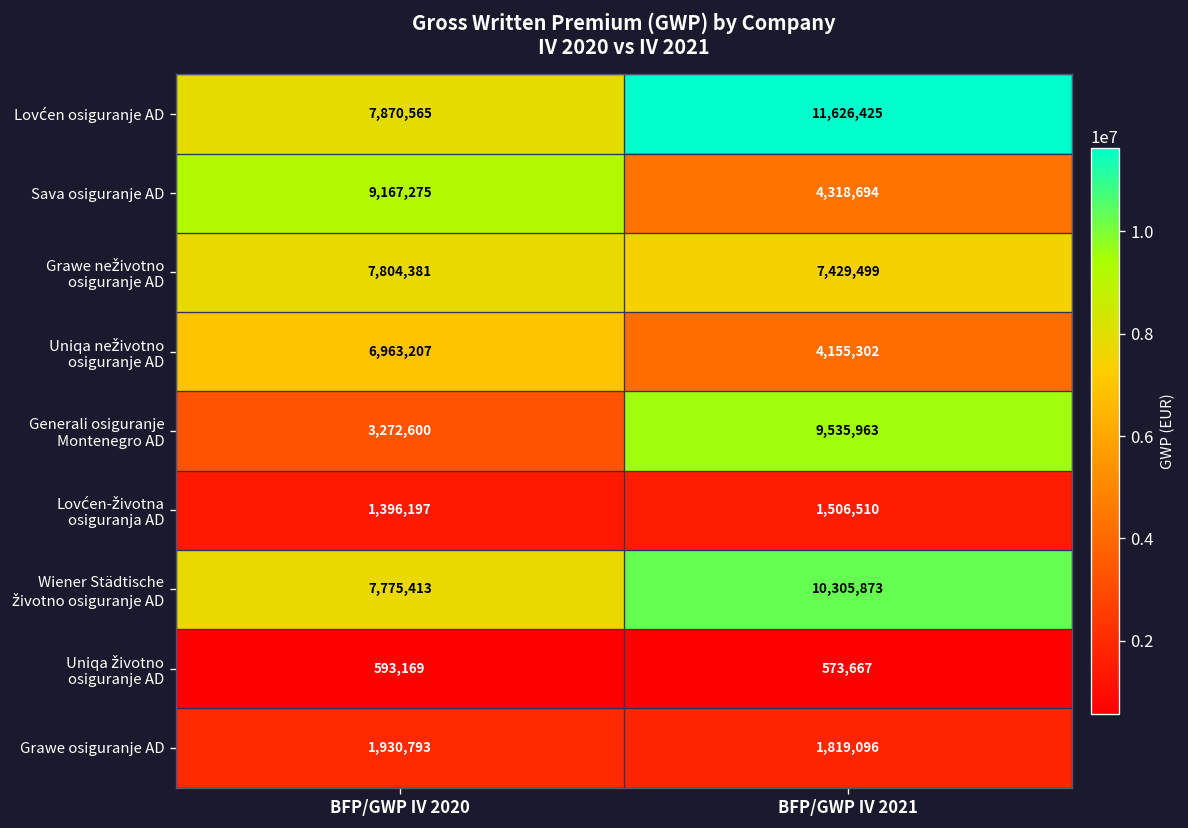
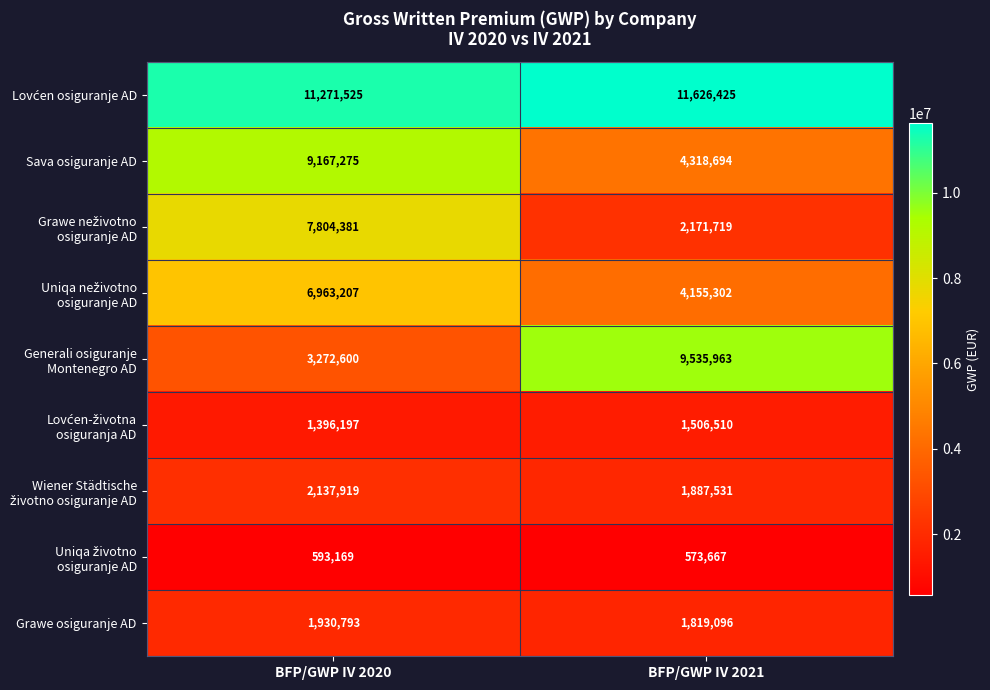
  {
    "Lovćen osiguranje AD": {
-     "BFP/GWP IV 2020": "7,870,565",
+     "BFP/GWP IV 2020": "11,271,525",
      "BFP/GWP IV 2021": "11,626,425"
    },
    "Sava osiguranje AD": {
      "BFP/GWP IV 2020": "9,167,275",
      "BFP/GWP IV 2021": "4,318,694"
    },
    "Grawe neživotno osiguranje AD": {
      "BFP/GWP IV 2020": "7,804,381",
-     "BFP/GWP IV 2021": "7,429,499"
+     "BFP/GWP IV 2021": "2,171,719"
    },
    "Uniqa neživotno osiguranje AD": {
      "BFP/GWP IV 2020": "6,963,207",
      "BFP/GWP IV 2021": "4,155,302"
    },
    "Generali osiguranje Montenegro AD": {
      "BFP/GWP IV 2020": "3,272,600",
      "BFP/GWP IV 2021": "9,535,963"
    },
    "Lovćen-životna osiguranja AD": {
      "BFP/GWP IV 2020": "1,396,197",
      "BFP/GWP IV 2021": "1,506,510"
    },
    "Wiener Städtische životno osiguranje AD": {
-     "BFP/GWP IV 2020": "7,775,413",
-     "BFP/GWP IV 2021": "10,305,873"
+     "BFP/GWP IV 2020": "2,137,919",
+     "BFP/GWP IV 2021": "1,887,531"
    },
    "Uniqa životno osiguranje AD": {
      "BFP/GWP IV 2020": "593,169",
      "BFP/GWP IV 2021": "573,667"
    },
    "Grawe osiguranje AD": {
      "BFP/GWP IV 2020": "1,930,793",
      "BFP/GWP IV 2021": "1,819,096"
    }
  }
